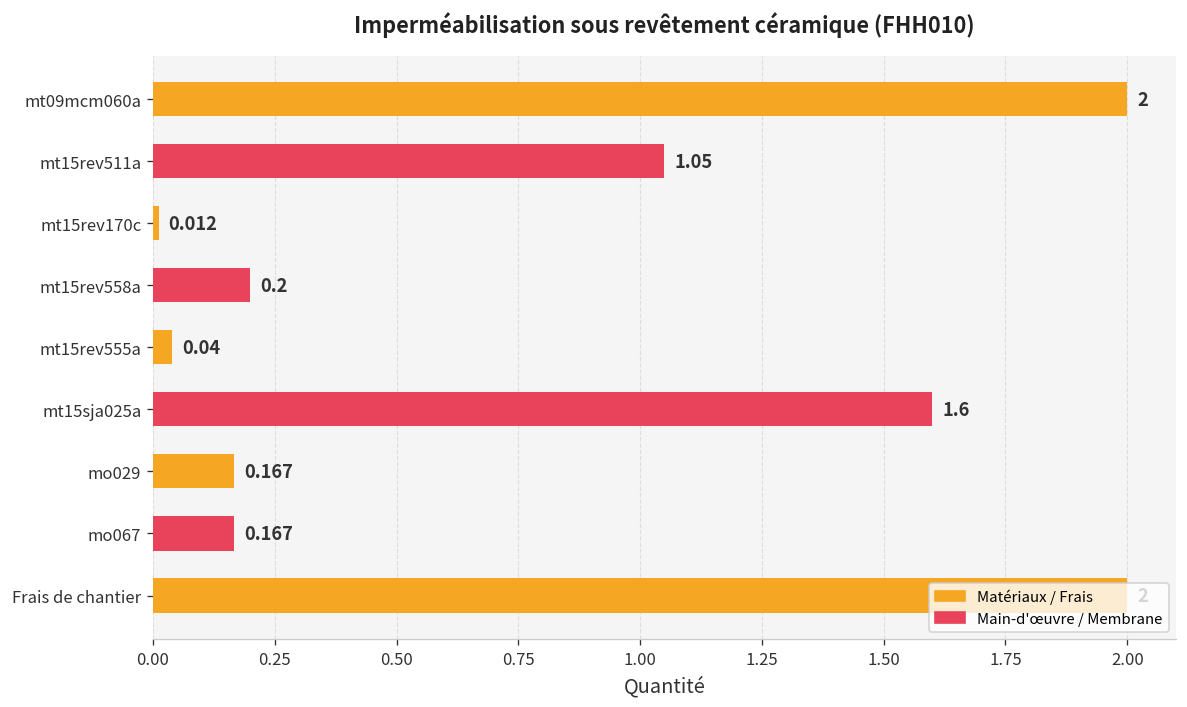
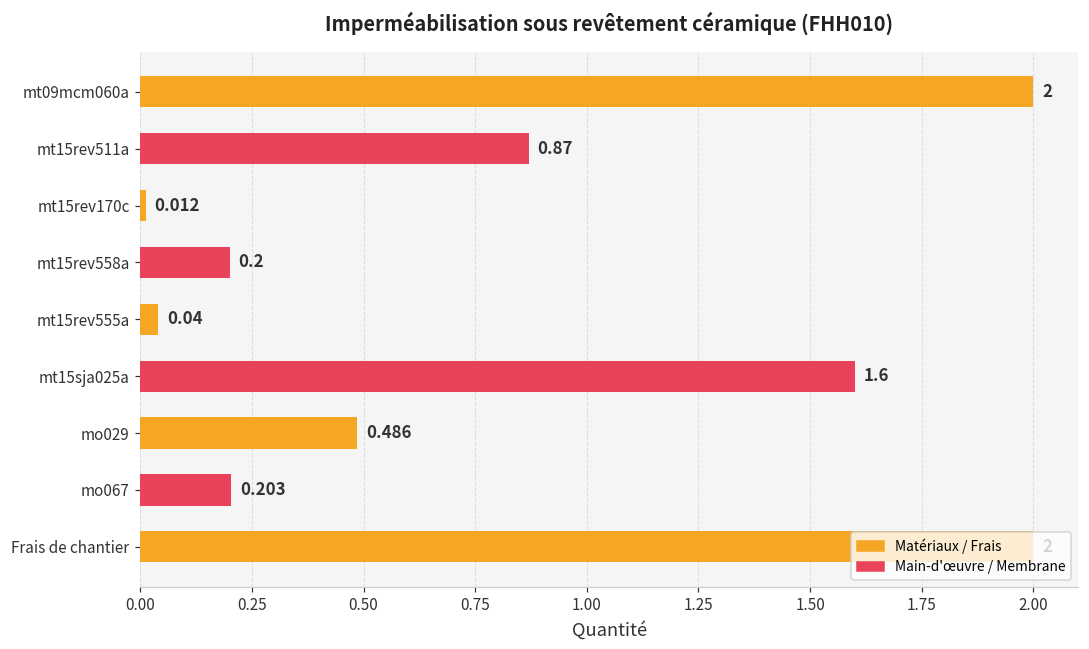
  {
    "mt09mcm060a": 2,
-   "mt15rev511a": 1.05,
+   "mt15rev511a": 0.87,
    "mt15rev170c": 0.012,
    "mt15rev558a": 0.2,
    "mt15rev555a": 0.04,
    "mt15sja025a": 1.6,
-   "mo029": 0.167,
-   "mo067": 0.167
+   "mo029": 0.486,
+   "mo067": 0.203
  }
